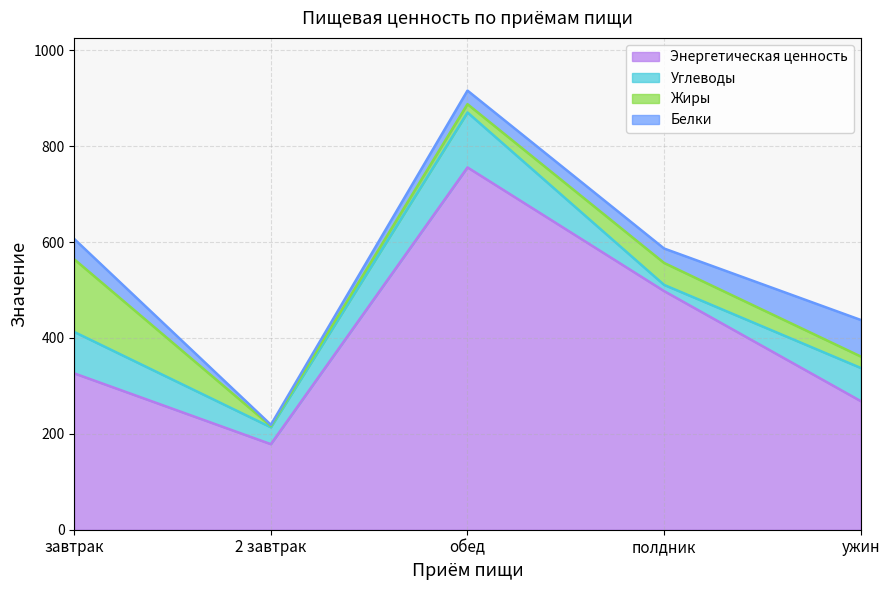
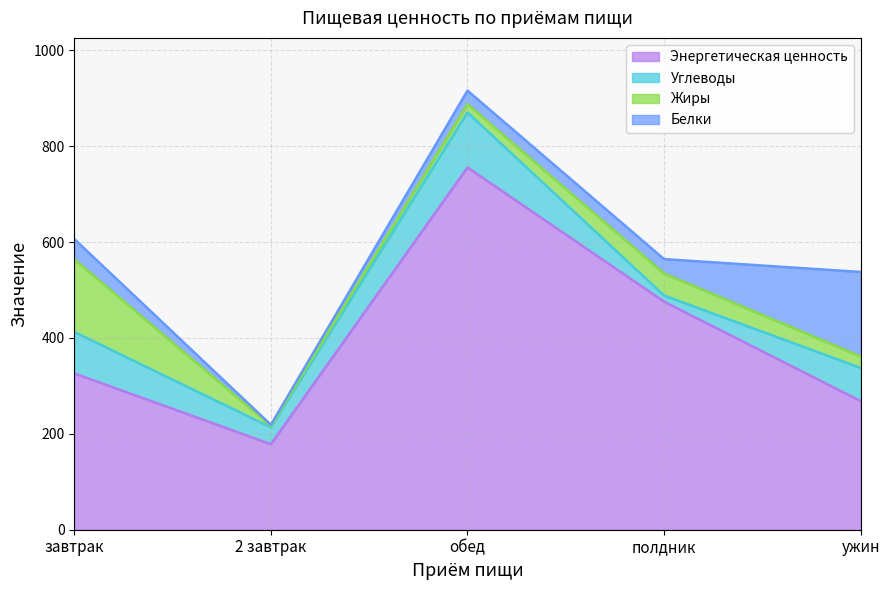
  {
    "Энергетическая ценность": {
      "завтрак": 330,
      "2 завтрак": 180,
      "обед": 760,
-     "полдник": 500,
+     "полдник": 480,
      "ужин": 270
    },
    "Углеводы": {
      "завтрак": 90,
      "обед": 110,
      "полдник": 10,
      "ужин": 70
    },
    "Жиры": {
      "завтрак": 150,
      "обед": 20,
      "полдник": 50,
      "ужин": 20
    },
    "Белки": {
      "завтрак": 40,
      "обед": 30,
      "полдник": 30,
-     "ужин": 80
+     "ужин": 180
    }
  }
